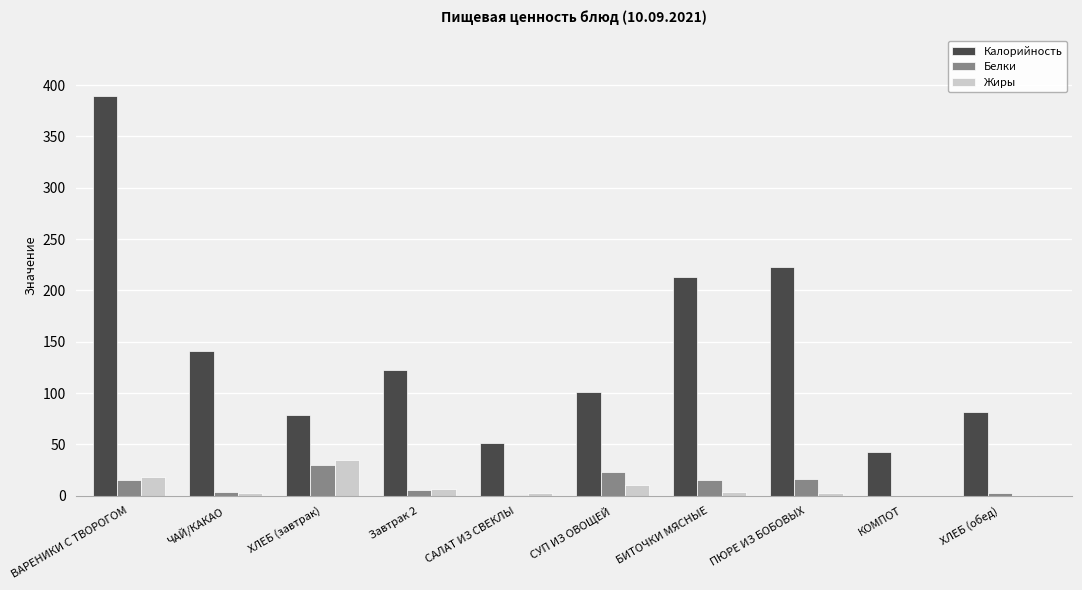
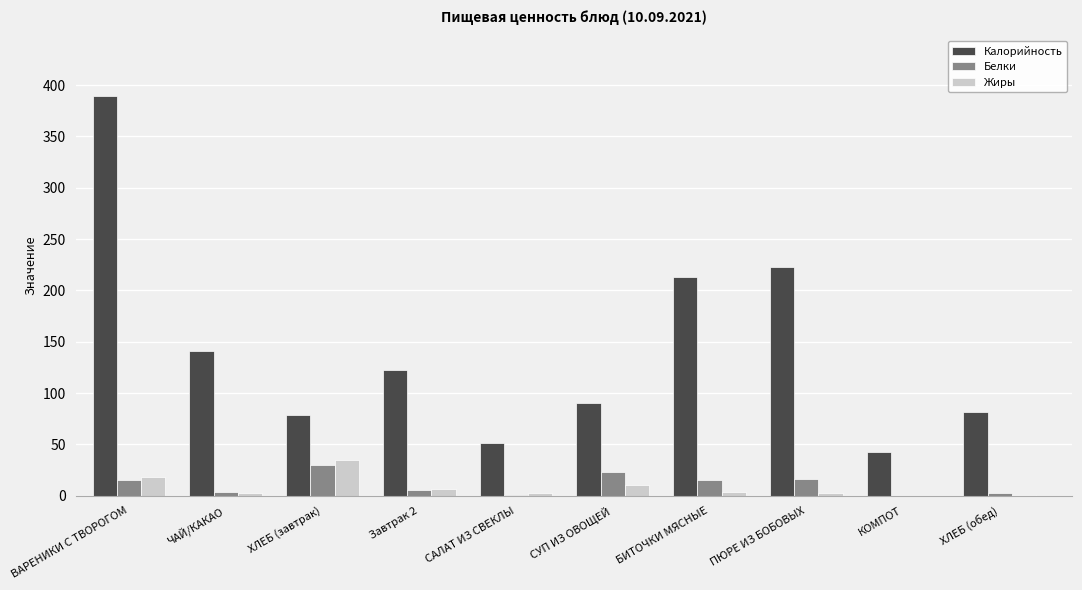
  {
    "Калорийность": {
      "ВАРЕНИКИ С ТВОРОГОМ": 390,
      "ЧАЙ/КАКАО": 141,
      "ХЛЕБ (завтрак)": 79,
      "Завтрак 2": 123,
      "САЛАТ ИЗ СВЕКЛЫ": 51,
-     "СУП ИЗ ОВОЩЕЙ": 101,
+     "СУП ИЗ ОВОЩЕЙ": 91,
      "БИТОЧКИ МЯСНЫЕ": 213,
      "ПЮРЕ ИЗ БОБОВЫХ": 223,
      "КОМПОТ": 43,
      "ХЛЕБ (обед)": 82
    },
    "Белки": {
      "ВАРЕНИКИ С ТВОРОГОМ": 15,
      "ЧАЙ/КАКАО": 4,
      "ХЛЕБ (завтрак)": 30,
      "Завтрак 2": 6,
      "СУП ИЗ ОВОЩЕЙ": 23,
      "БИТОЧКИ МЯСНЫЕ": 15,
      "ПЮРЕ ИЗ БОБОВЫХ": 16,
      "КОМПОТ": 0,
      "ХЛЕБ (обед)": 3
    },
    "Жиры": {
      "ВАРЕНИКИ С ТВОРОГОМ": 19,
      "ЧАЙ/КАКАО": 3,
      "ХЛЕБ (завтрак)": 35,
      "Завтрак 2": 7,
      "САЛАТ ИЗ СВЕКЛЫ": 3,
      "СУП ИЗ ОВОЩЕЙ": 11,
      "БИТОЧКИ МЯСНЫЕ": 4,
      "ПЮРЕ ИЗ БОБОВЫХ": 3,
      "КОМПОТ": 0
    }
  }
